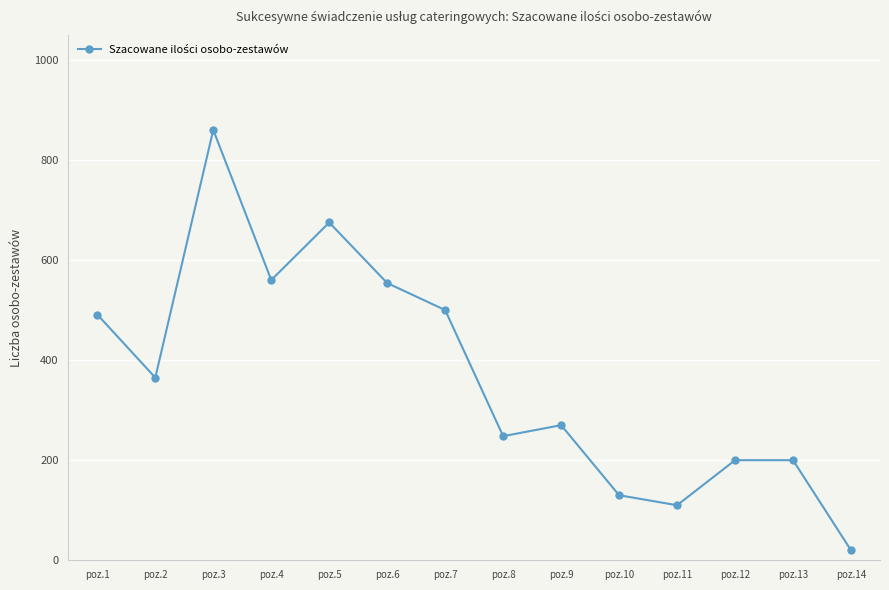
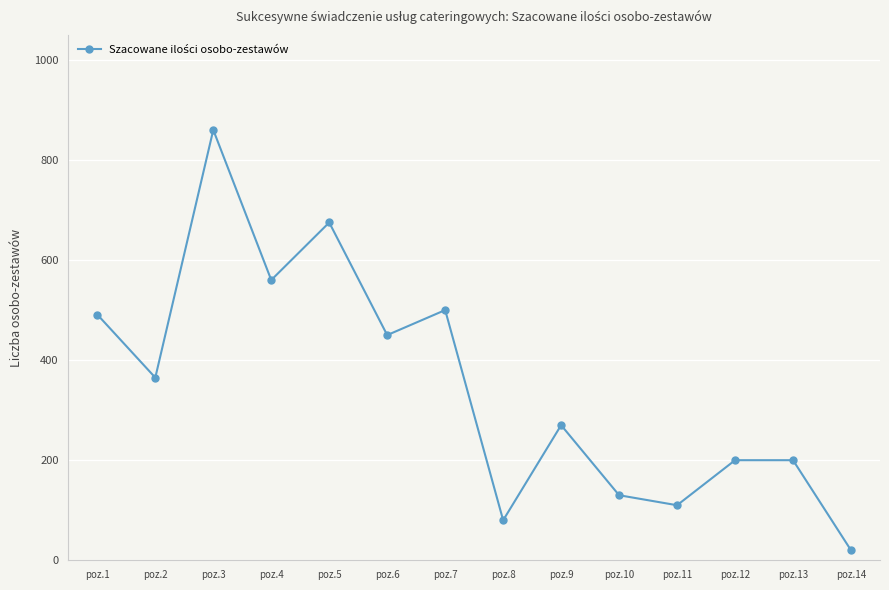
  {
    "poz.1": 490,
    "poz.2": 370,
    "poz.3": 860,
    "poz.4": 560,
    "poz.5": 680,
-   "poz.6": 550,
+   "poz.6": 450,
    "poz.7": 500,
-   "poz.8": 250,
+   "poz.8": 80,
    "poz.9": 270,
    "poz.10": 130,
    "poz.11": 110,
    "poz.12": 200,
    "poz.13": 200,
    "poz.14": 20
  }
